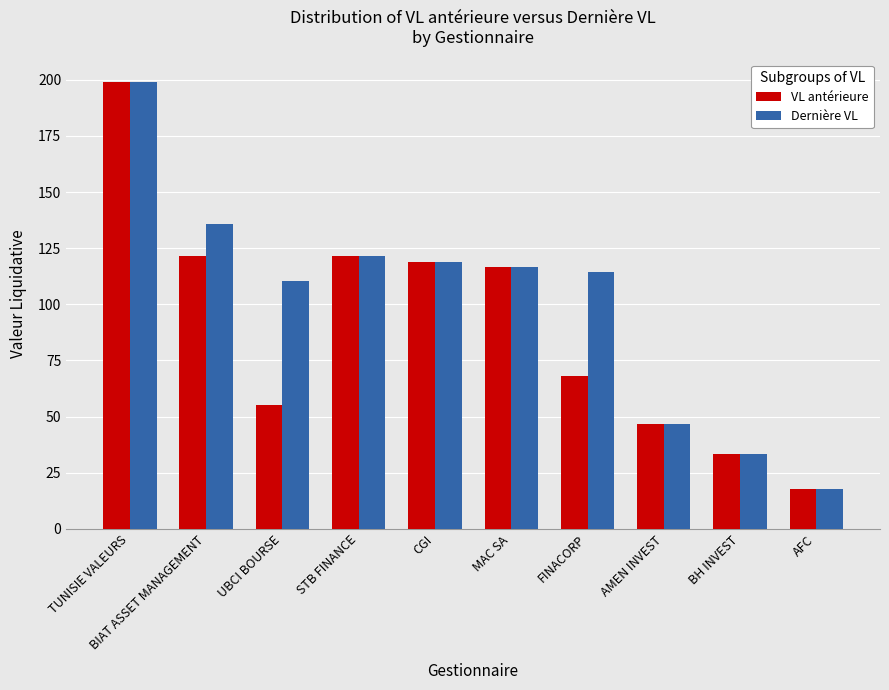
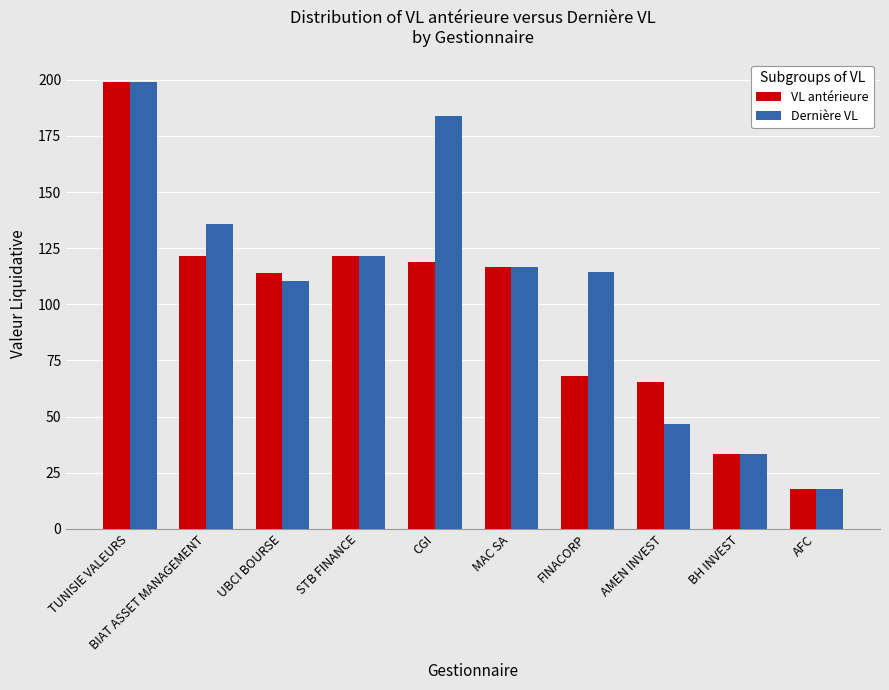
  {
    "VL antérieure": {
      "TUNISIE VALEURS": 199,
      "BIAT ASSET MANAGEMENT": 122,
-     "UBCI BOURSE": 55,
+     "UBCI BOURSE": 114,
      "STB FINANCE": 121,
      "CGI": 119,
      "MAC SA": 117,
      "FINACORP": 68,
-     "AMEN INVEST": 47,
+     "AMEN INVEST": 66,
      "BH INVEST": 33,
      "AFC": 18
    },
    "Dernière VL": {
      "TUNISIE VALEURS": 199,
      "BIAT ASSET MANAGEMENT": 136,
      "UBCI BOURSE": 110,
      "STB FINANCE": 121,
-     "CGI": 119,
+     "CGI": 184,
      "MAC SA": 117,
      "FINACORP": 115,
      "AMEN INVEST": 47,
      "BH INVEST": 33,
      "AFC": 18
    }
  }
